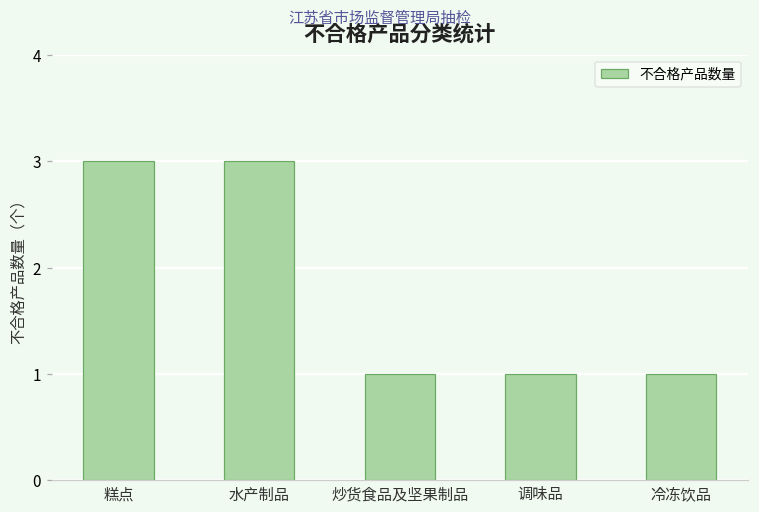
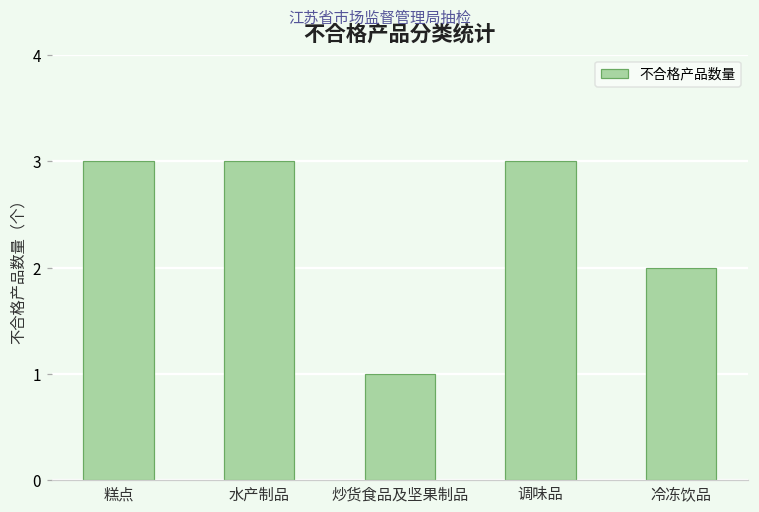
  {
    "糕点": 3,
    "水产制品": 3,
    "炒货食品及坚果制品": 1,
-   "调味品": 1,
-   "冷冻饮品": 1
+   "调味品": 3,
+   "冷冻饮品": 2
  }
